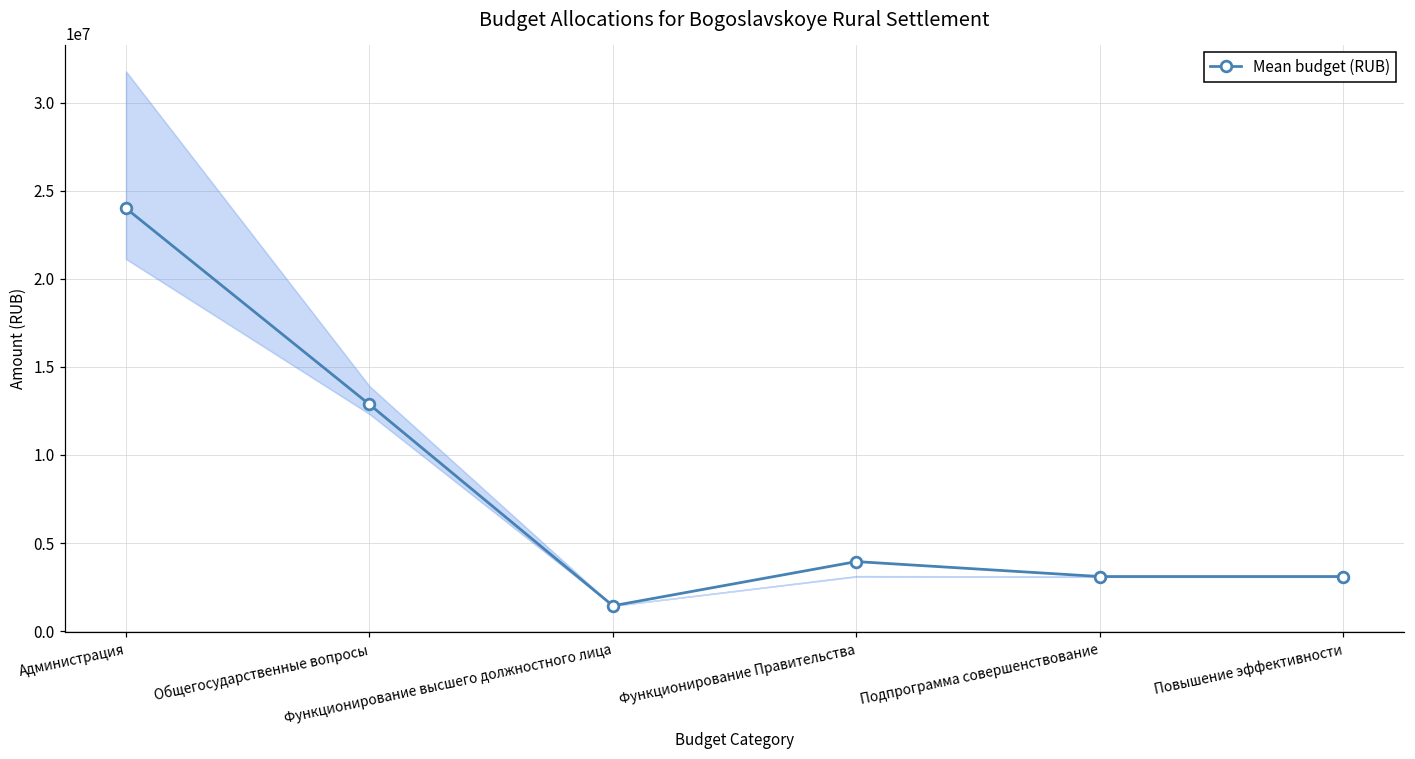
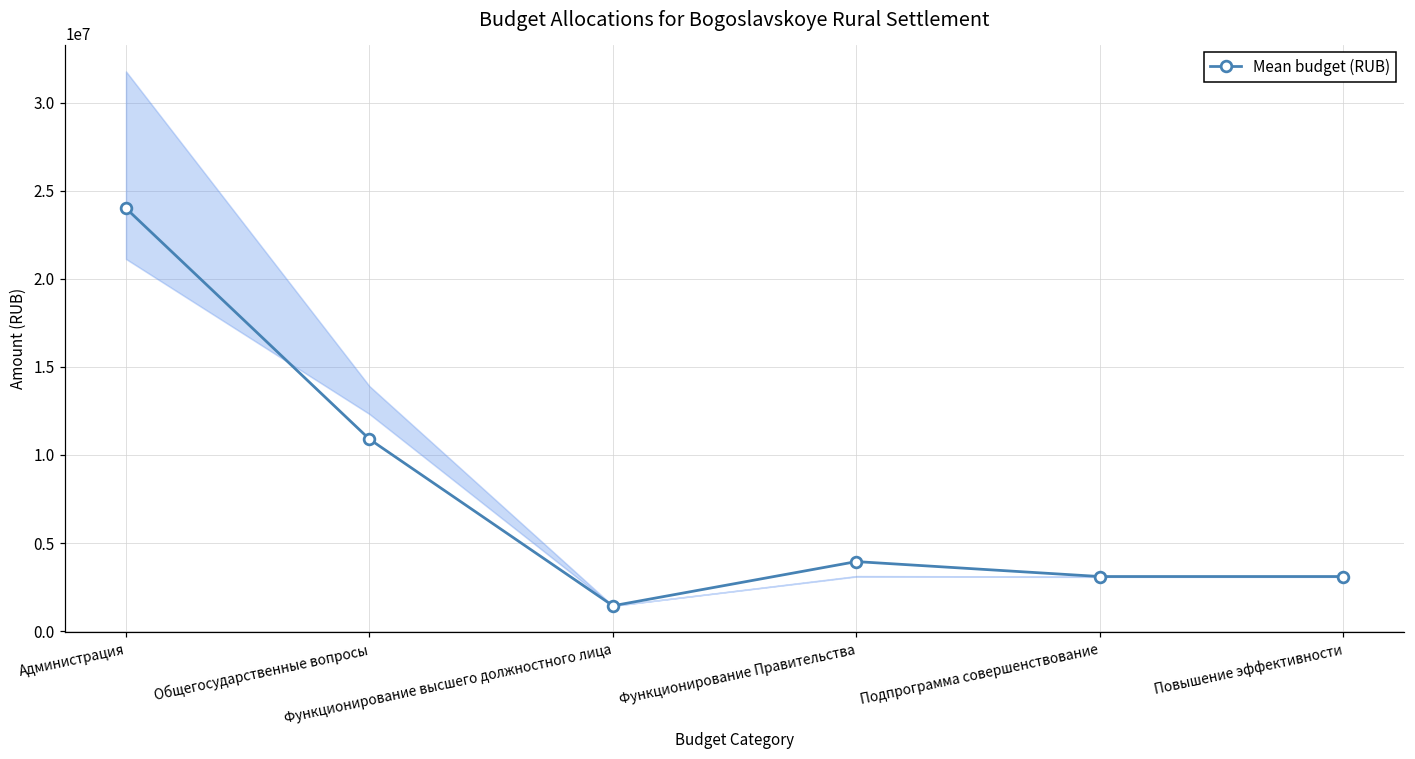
  {
    "Mean budget (RUB)": {
      "Администрация": 24000000,
-     "Общегосударственные вопросы": 12900000,
+     "Общегосударственные вопросы": 10900000,
      "Функционирование Правительства": 3900000
    }
  }
